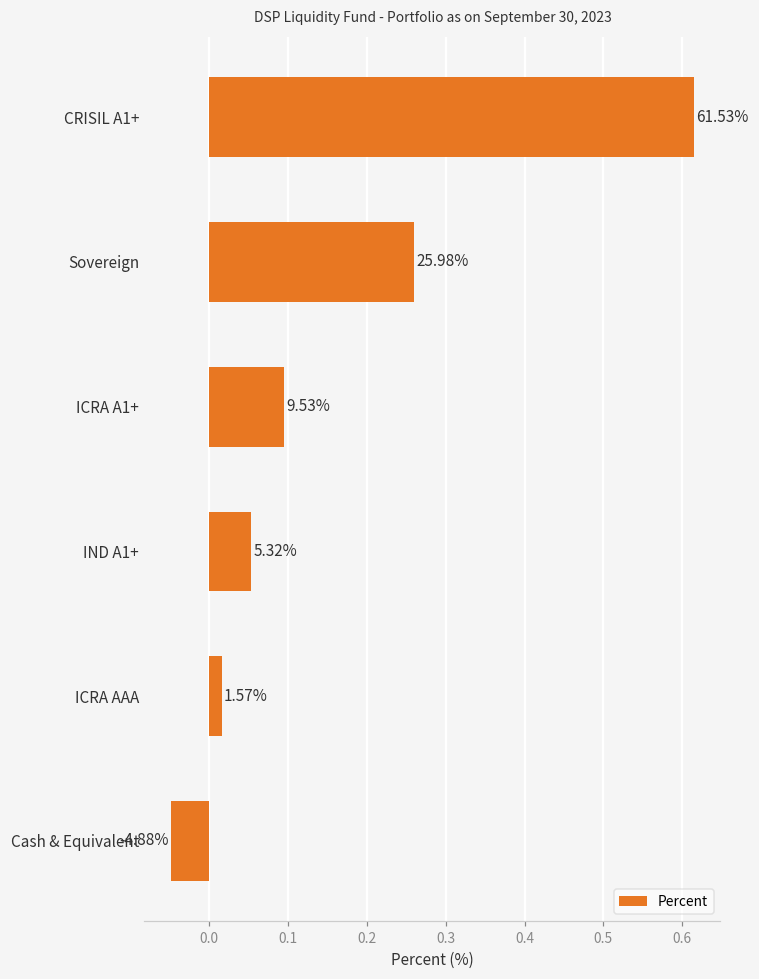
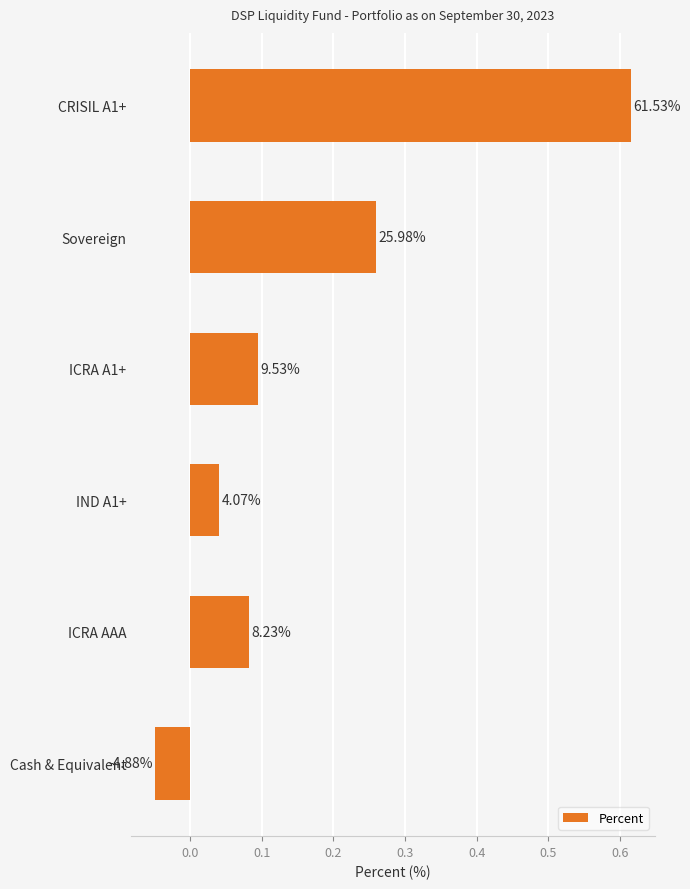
  {
    "CRISIL A1+": "61.53%",
    "Sovereign": "25.98%",
    "ICRA A1+": "9.53%",
-   "IND A1+": "5.32%",
-   "ICRA AAA": "1.57%",
+   "IND A1+": "4.07%",
+   "ICRA AAA": "8.23%",
    "Cash & Equivalent": "-4.88%"
  }
